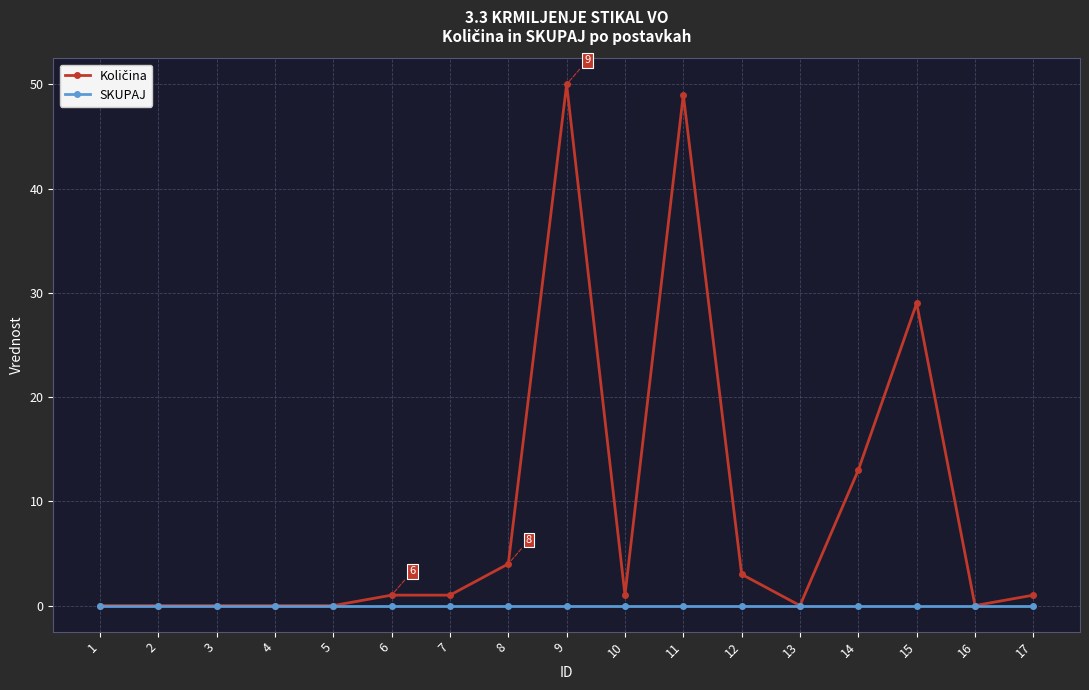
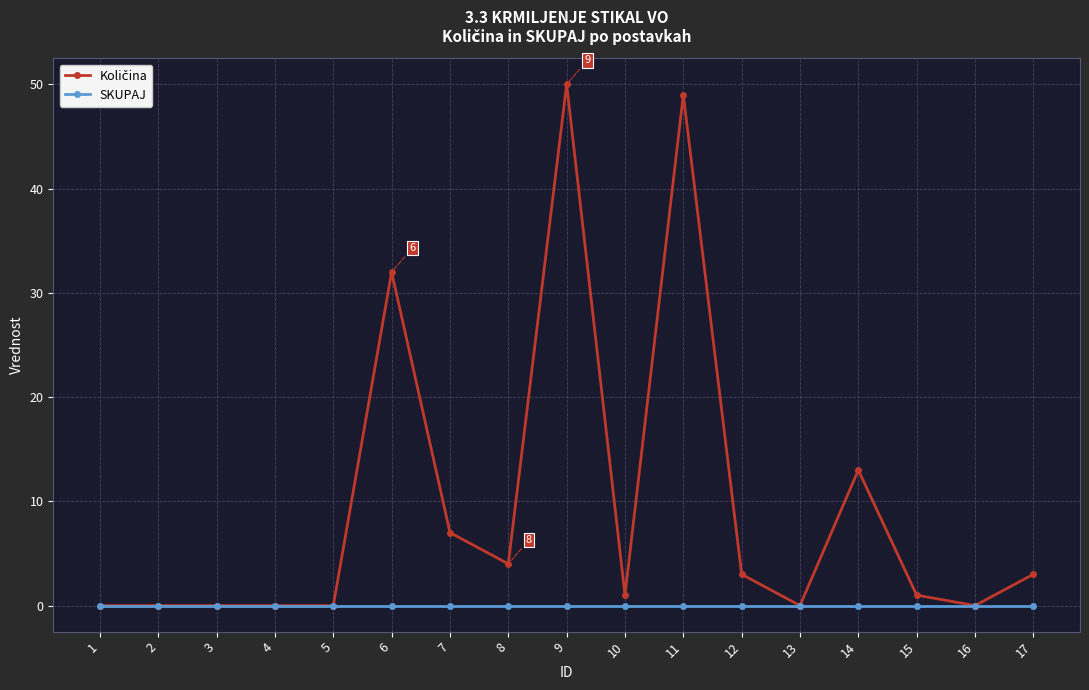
  {
    "Količina": {
-     "6": 1,
-     "7": 1,
+     "6": 32,
+     "7": 7,
      "10": 1,
      "11": 49,
      "12": 3,
      "14": 13,
-     "15": 29,
-     "17": 1
+     "15": 1,
+     "17": 3
    },
    "SKUPAJ": {
      "6": 0,
      "7": 0,
      "8": 0,
      "9": 0,
      "10": 0,
      "11": 0,
      "12": 0,
      "14": 0,
      "15": 0,
      "17": 0
    }
  }
